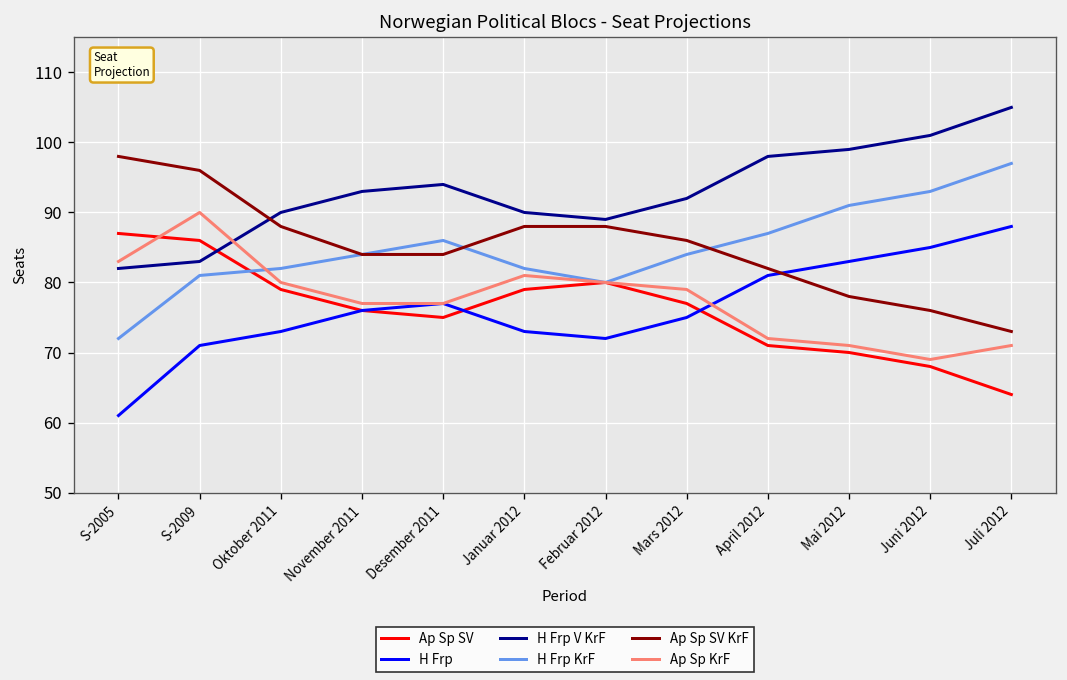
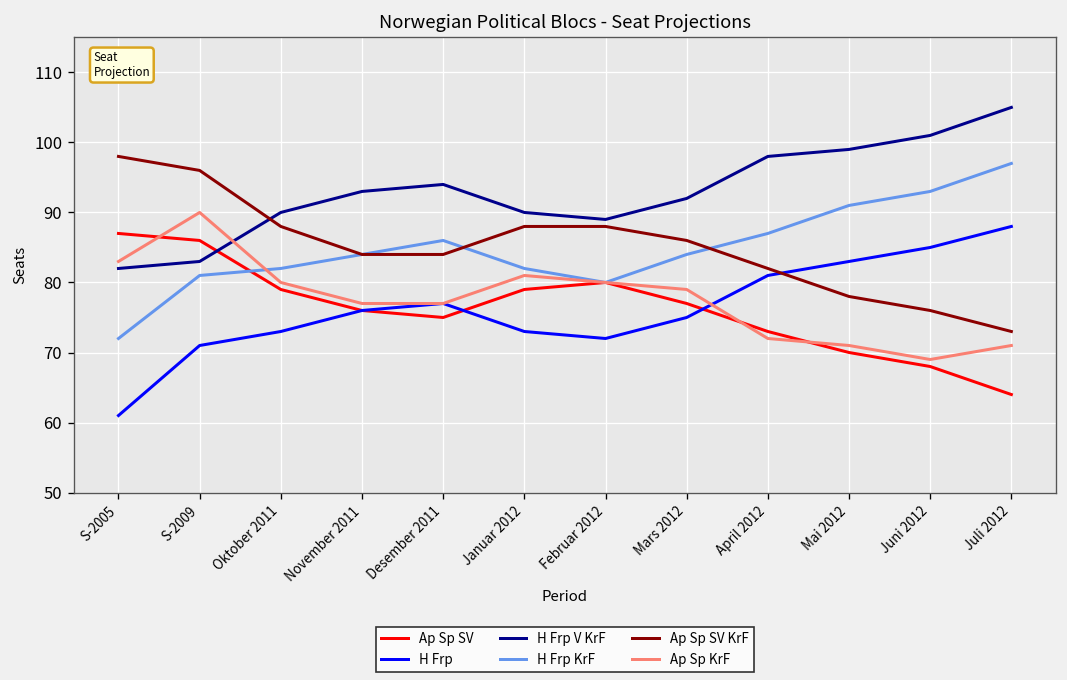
  {
    "Ap Sp SV": {
      "S-2005": 87,
      "S-2009": 86,
      "Oktober 2011": 79,
      "Desember 2011": 75,
      "Januar 2012": 79,
      "Mars 2012": 77,
-     "April 2012": 71,
+     "April 2012": 73,
      "Mai 2012": 70,
      "Juni 2012": 68,
      "Juli 2012": 64
    },
    "H Frp": {
      "S-2005": 61,
      "S-2009": 71,
      "Oktober 2011": 73,
      "Januar 2012": 73,
      "Februar 2012": 72,
      "Mars 2012": 75,
      "April 2012": 81,
      "Mai 2012": 83,
      "Juni 2012": 85,
      "Juli 2012": 88
    },
    "H Frp V KrF": {
      "S-2005": 82,
      "S-2009": 83,
      "Oktober 2011": 90,
      "November 2011": 93,
      "Desember 2011": 94,
      "Januar 2012": 90,
      "Februar 2012": 89,
      "Mars 2012": 92,
      "April 2012": 98,
      "Mai 2012": 99,
      "Juni 2012": 101,
      "Juli 2012": 105
    },
    "H Frp KrF": {
      "S-2005": 72,
      "S-2009": 81,
      "Oktober 2011": 82,
      "Desember 2011": 86,
      "Januar 2012": 82,
      "Mars 2012": 84,
      "April 2012": 87,
      "Mai 2012": 91,
      "Juni 2012": 93,
      "Juli 2012": 97
    },
    "Ap Sp SV KrF": {
      "S-2005": 98,
      "S-2009": 96,
      "Oktober 2011": 88,
      "Desember 2011": 84,
      "Januar 2012": 88,
      "Februar 2012": 88,
      "Mars 2012": 86,
      "April 2012": 82,
      "Mai 2012": 78,
      "Juni 2012": 76,
      "Juli 2012": 73
    },
    "Ap Sp KrF": {
      "S-2005": 83,
      "S-2009": 90,
      "Oktober 2011": 80,
      "November 2011": 77,
      "Januar 2012": 81,
      "Mars 2012": 79,
      "April 2012": 72,
      "Mai 2012": 71,
      "Juni 2012": 69,
      "Juli 2012": 71
    }
  }
